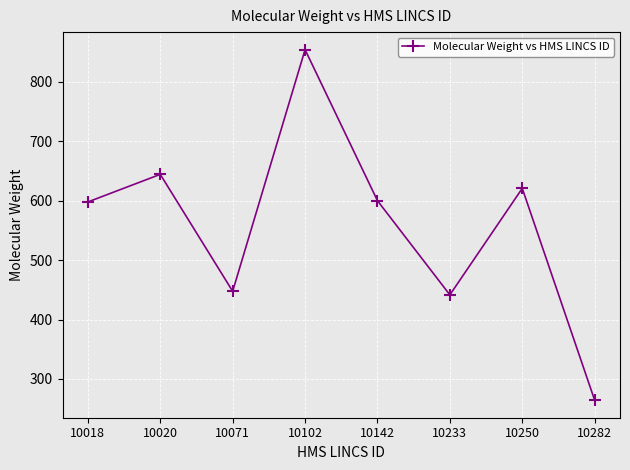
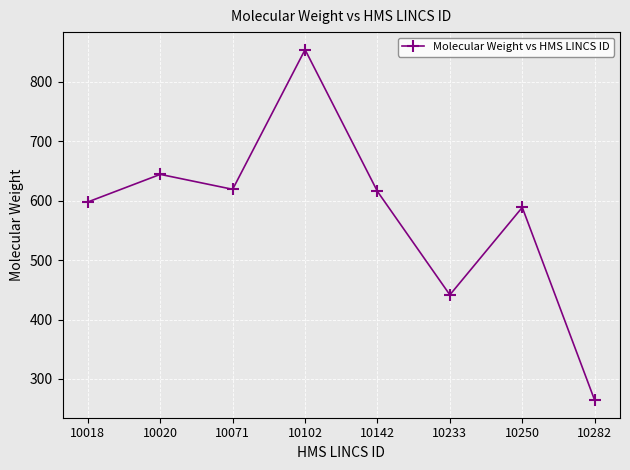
  {
    "10018": 600,
    "10020": 640,
-   "10071": 450,
+   "10071": 620,
    "10102": 850,
-   "10142": 600,
+   "10142": 620,
    "10233": 440,
-   "10250": 620,
+   "10250": 590,
    "10282": 260
  }
